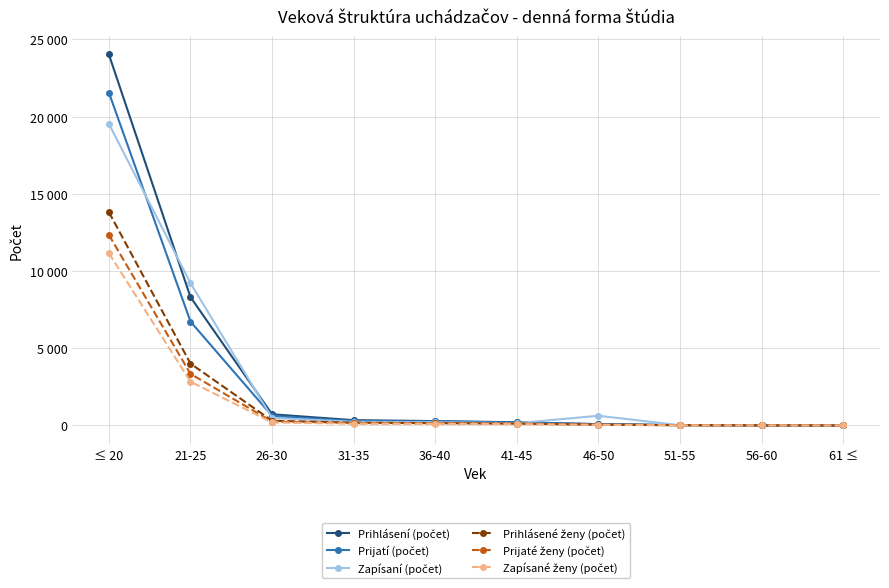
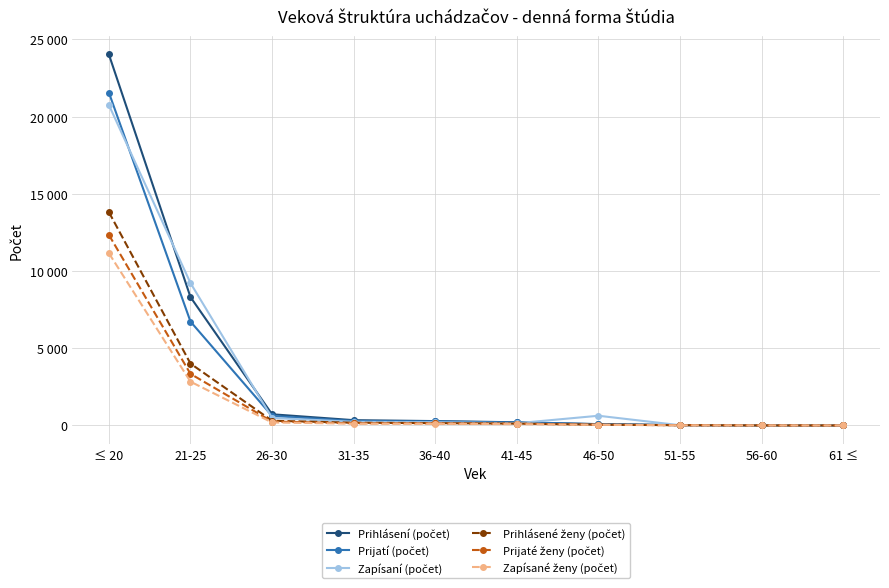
  {
    "Prihlásení (počet)": {
      "≤ 20": 24000,
      "21-25": 8300
    },
    "Prijatí (počet)": {
      "≤ 20": 21600,
      "21-25": 6700
    },
    "Zapísaní (počet)": {
-     "≤ 20": 19500,
+     "≤ 20": 20800,
      "21-25": 9200,
      "46-50": 600
    },
    "Prihlásené ženy (počet)": {
      "≤ 20": 13800,
      "21-25": 4000
    },
    "Prijaté ženy (počet)": {
      "≤ 20": 12300,
      "21-25": 3300
    },
    "Zapísané ženy (počet)": {
      "≤ 20": 11200,
      "21-25": 2800
    }
  }
